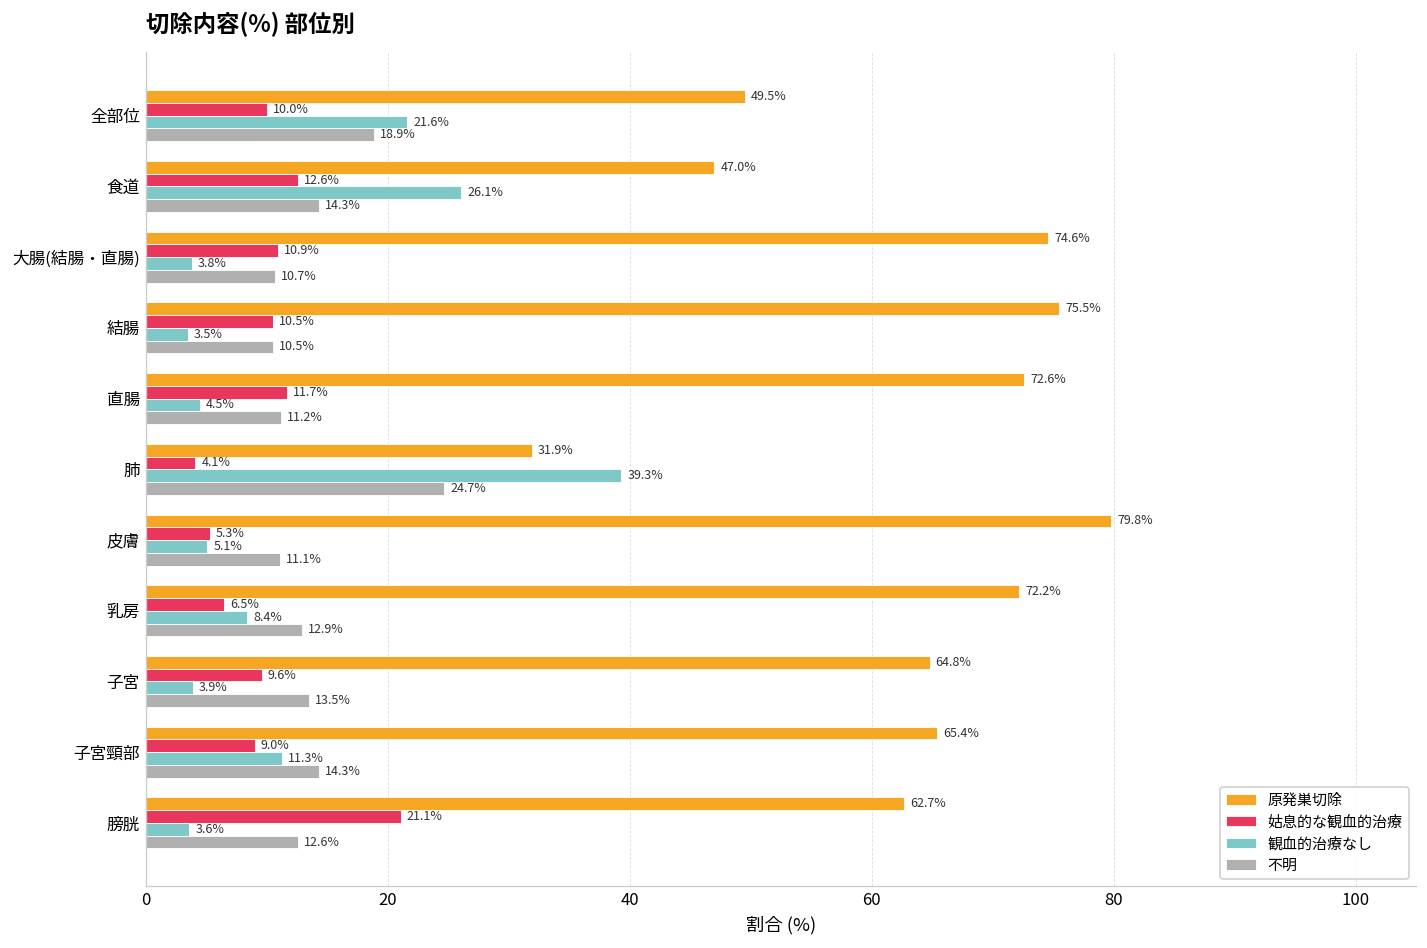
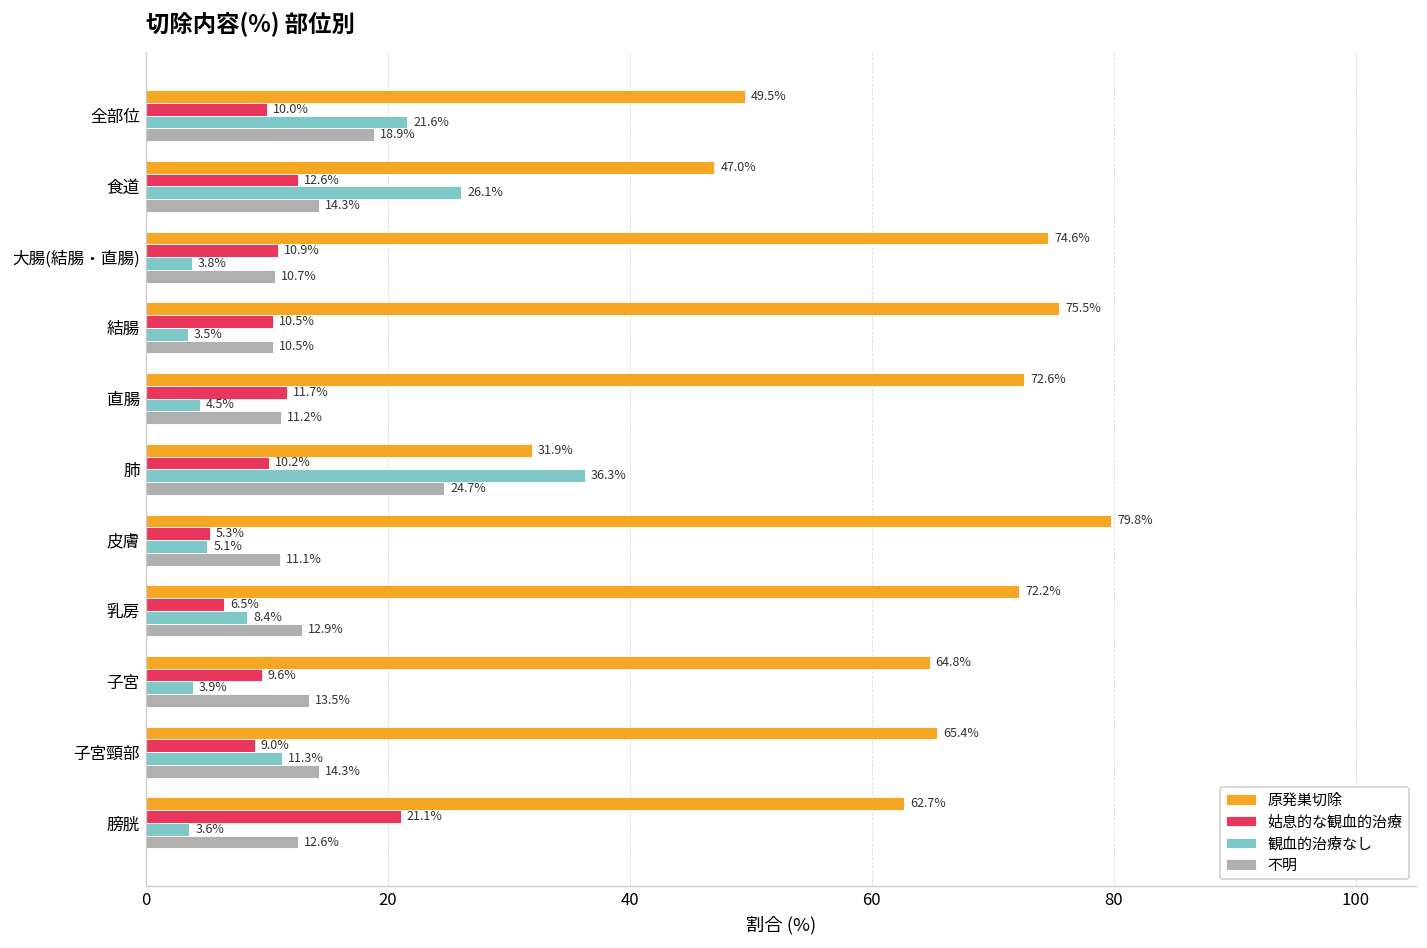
  {
    "原発巣切除": {
      "全部位": "49.5%",
      "食道": "47.0%",
      "大腸(結腸・直腸)": "74.6%",
      "結腸": "75.5%",
      "直腸": "72.6%",
      "肺": "31.9%",
      "皮膚": "79.8%",
      "乳房": "72.2%",
      "子宮": "64.8%",
      "子宮頸部": "65.4%",
      "膀胱": "62.7%"
    },
    "姑息的な観血的治療": {
      "全部位": "10.0%",
      "食道": "12.6%",
      "大腸(結腸・直腸)": "10.9%",
      "結腸": "10.5%",
      "直腸": "11.7%",
-     "肺": "4.1%",
+     "肺": "10.2%",
      "皮膚": "5.3%",
      "乳房": "6.5%",
      "子宮": "9.6%",
      "子宮頸部": "9.0%",
      "膀胱": "21.1%"
    },
    "観血的治療なし": {
      "全部位": "21.6%",
      "食道": "26.1%",
      "大腸(結腸・直腸)": "3.8%",
      "結腸": "3.5%",
      "直腸": "4.5%",
-     "肺": "39.3%",
+     "肺": "36.3%",
      "皮膚": "5.1%",
      "乳房": "8.4%",
      "子宮": "3.9%",
      "子宮頸部": "11.3%",
      "膀胱": "3.6%"
    },
    "不明": {
      "全部位": "18.9%",
      "食道": "14.3%",
      "大腸(結腸・直腸)": "10.7%",
      "結腸": "10.5%",
      "直腸": "11.2%",
      "肺": "24.7%",
      "皮膚": "11.1%",
      "乳房": "12.9%",
      "子宮": "13.5%",
      "子宮頸部": "14.3%",
      "膀胱": "12.6%"
    }
  }
